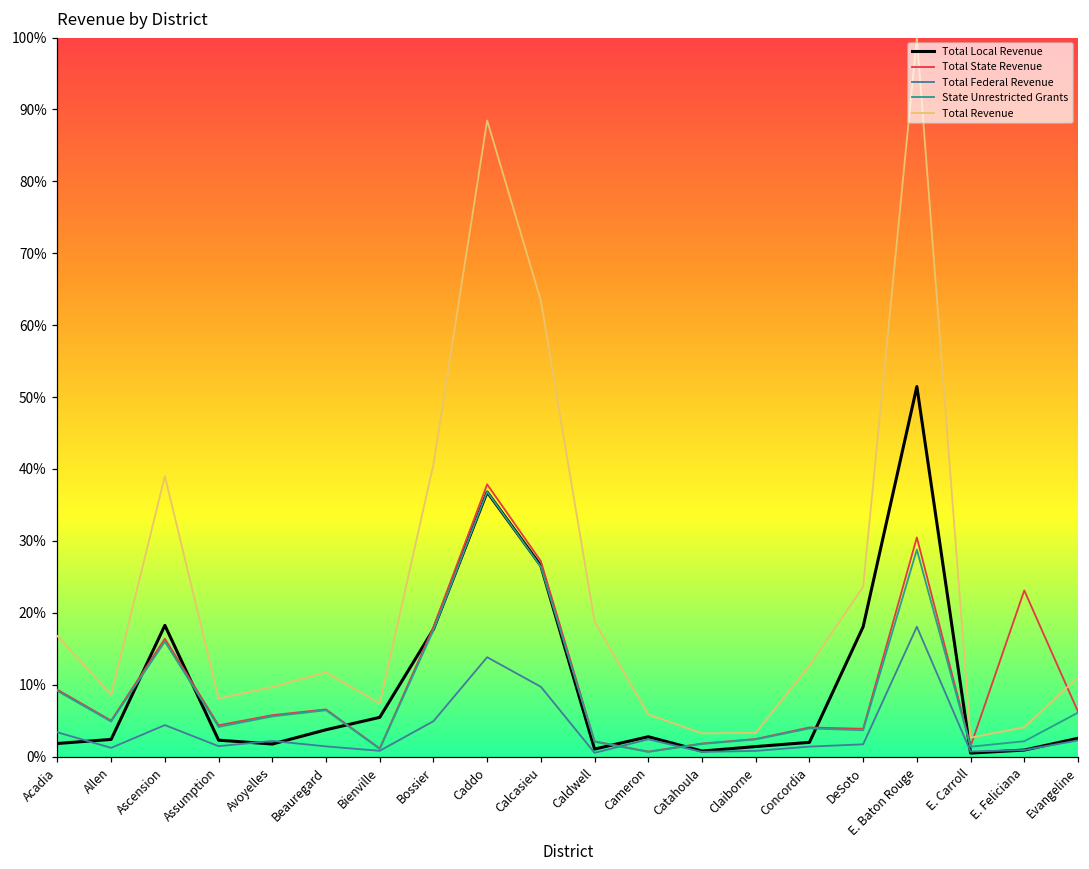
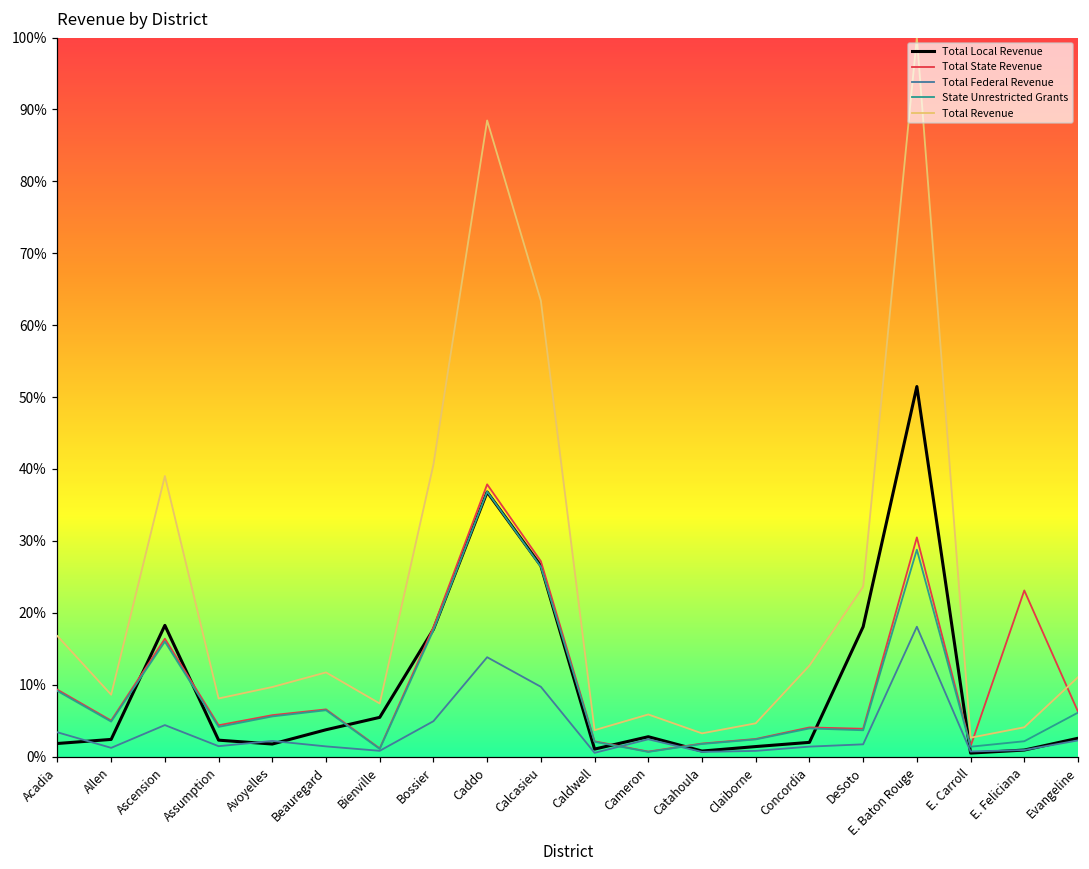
  {
    "Total Local Revenue": {
      "Acadia": "2%",
      "Allen": "2%",
      "Ascension": "18%",
      "Assumption": "2%",
      "Avoyelles": "2%",
      "Beauregard": "4%",
      "Bienville": "5%",
      "Caldwell": "1%",
      "Claiborne": "1%",
      "Concordia": "2%",
      "DeSoto": "18%",
      "E. Baton Rouge": "51%"
    },
    "Total State Revenue": {
      "Ascension": "16%",
      "Caddo": "38%",
      "Calcasieu": "27%",
      "E. Baton Rouge": "30%",
      "E. Feliciana": "23%"
    },
    "Total Revenue": {
      "Acadia": "17%",
      "Allen": "9%",
      "Ascension": "39%",
      "Assumption": "8%",
      "Avoyelles": "10%",
      "Beauregard": "12%",
      "Bienville": "7%",
      "Bossier": "41%",
      "Caddo": "88%",
      "Calcasieu": "63%",
-     "Caldwell": "19%",
+     "Caldwell": "4%",
      "Cameron": "6%",
      "Catahoula": "3%",
-     "Claiborne": "3%",
+     "Claiborne": "5%",
      "Concordia": "13%",
      "DeSoto": "24%",
      "E. Baton Rouge": "100%",
      "E. Carroll": "3%",
      "E. Feliciana": "4%",
      "Evangeline": "11%"
    }
  }
